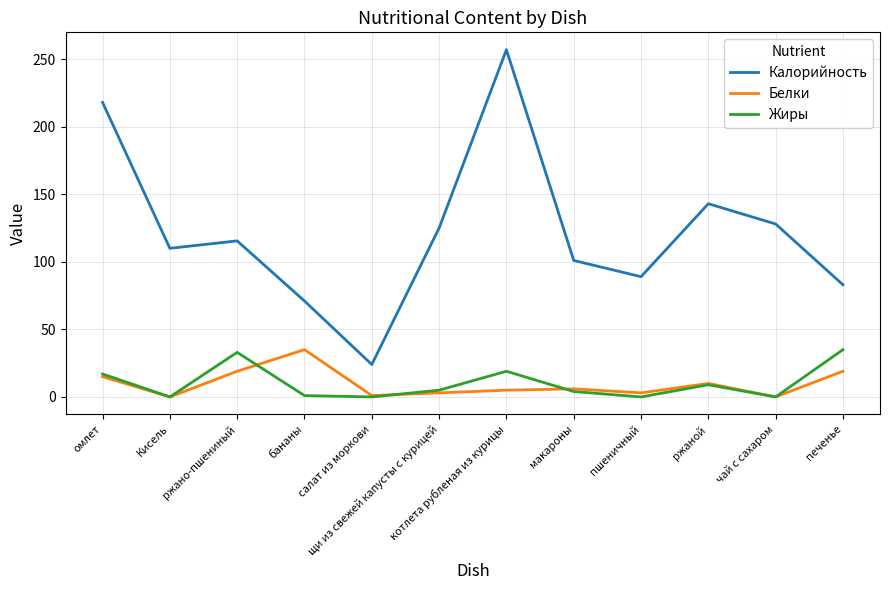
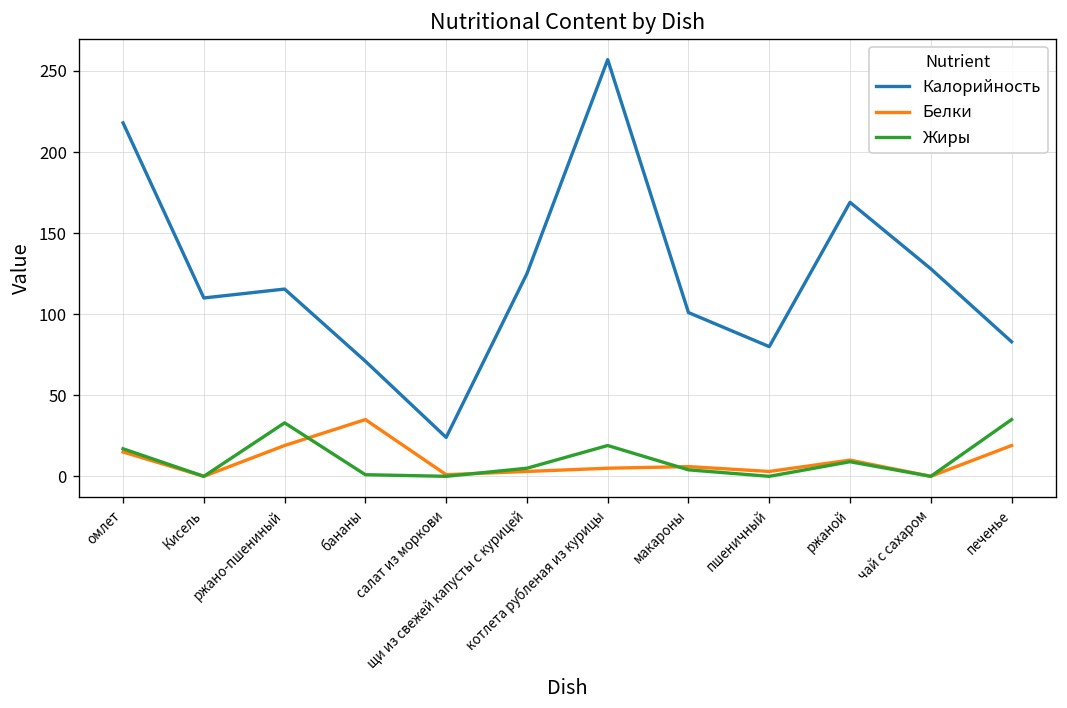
  {
    "Калорийность": {
      "омлет": 218,
      "Кисель": 110,
      "ржано-пшениный": 116,
      "бананы": 71,
      "салат из моркови": 24,
      "щи из свежей капусты с курицей": 125,
      "котлета рубленая из курицы": 257,
      "макароны": 101,
-     "пшеничный": 89,
-     "ржаной": 143,
+     "пшеничный": 80,
+     "ржаной": 169,
      "чай с сахаром": 128,
      "печенье": 83
    },
    "Белки": {
      "омлет": 15,
      "ржано-пшениный": 19,
      "бананы": 35,
      "щи из свежей капусты с курицей": 3,
      "котлета рубленая из курицы": 5,
      "макароны": 6,
      "пшеничный": 3,
      "печенье": 19
    },
    "Жиры": {
      "омлет": 17,
      "ржано-пшениный": 33,
      "бананы": 1,
      "щи из свежей капусты с курицей": 5,
      "котлета рубленая из курицы": 19,
      "макароны": 4,
      "пшеничный": 0,
      "печенье": 35
    }
  }
